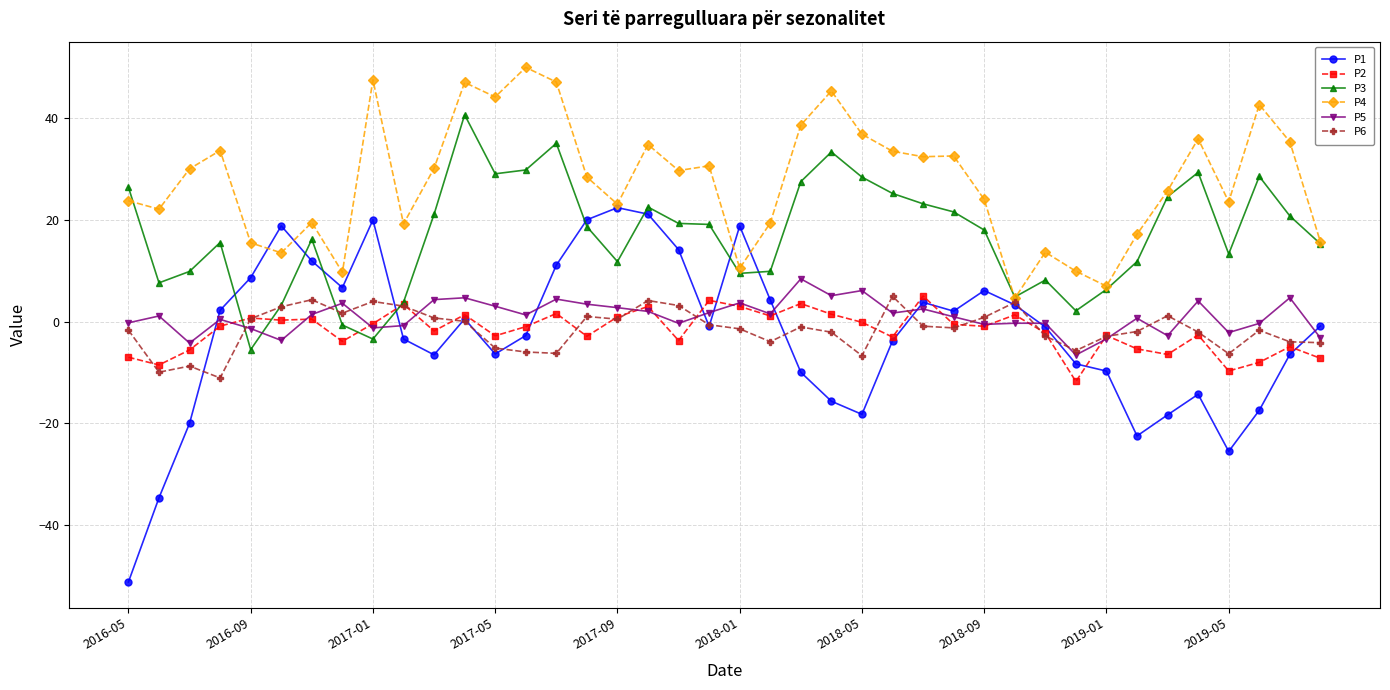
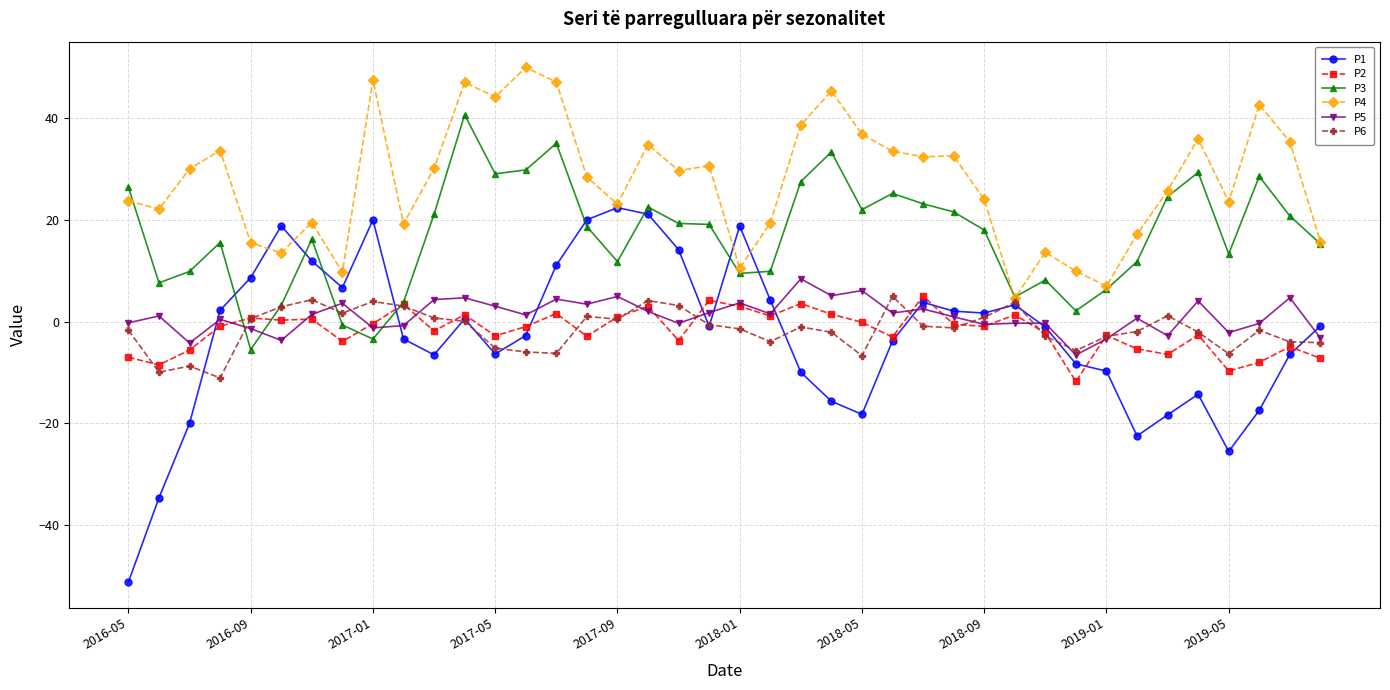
  {
    "P1": {
      "2016-05": -51,
      "2016-09": 9,
      "2017-01": 20,
      "2017-05": -6,
      "2017-09": 22,
      "2018-01": 19,
      "2018-05": -18,
-     "2018-09": 6,
+     "2018-09": 2,
      "2019-01": -10,
      "2019-05": -25
    },
    "P2": {
      "2016-05": -7,
      "2017-01": 0,
      "2017-05": -3,
      "2018-01": 3,
      "2018-05": 0,
      "2019-05": -10
    },
    "P3": {
      "2016-05": 26,
      "2016-09": -6,
      "2017-01": -3,
      "2017-05": 29,
      "2017-09": 12,
      "2018-01": 9,
-     "2018-05": 28,
+     "2018-05": 22,
      "2018-09": 18,
      "2019-01": 6,
      "2019-05": 13
    },
    "P4": {
      "2016-05": 24,
      "2016-09": 15,
      "2017-01": 48,
      "2017-05": 44,
      "2017-09": 23,
      "2018-01": 10,
      "2018-05": 37,
      "2018-09": 24,
      "2019-01": 7,
      "2019-05": 24
    },
    "P5": {
      "2016-05": 0,
      "2016-09": -1,
      "2017-01": -1,
      "2017-05": 3,
-     "2017-09": 3,
+     "2017-09": 5,
      "2018-01": 4,
      "2018-05": 6,
      "2019-01": -3,
      "2019-05": -2
    },
    "P6": {
      "2016-05": -2,
      "2017-01": 4,
      "2017-05": -5,
      "2018-01": -1,
      "2018-05": -7,
      "2018-09": 1,
      "2019-05": -6
    }
  }
